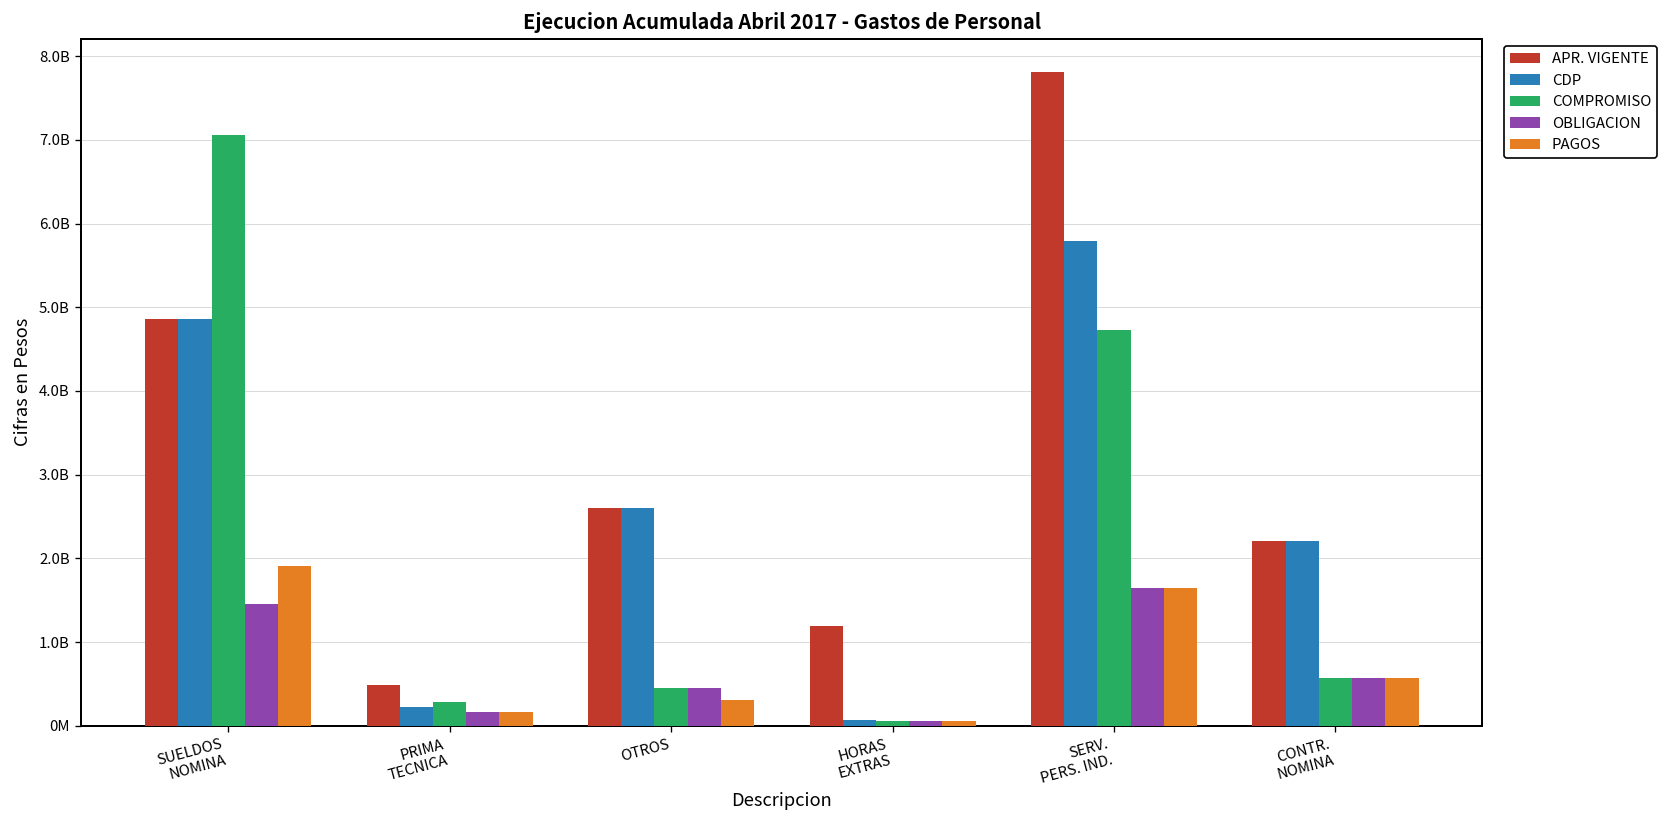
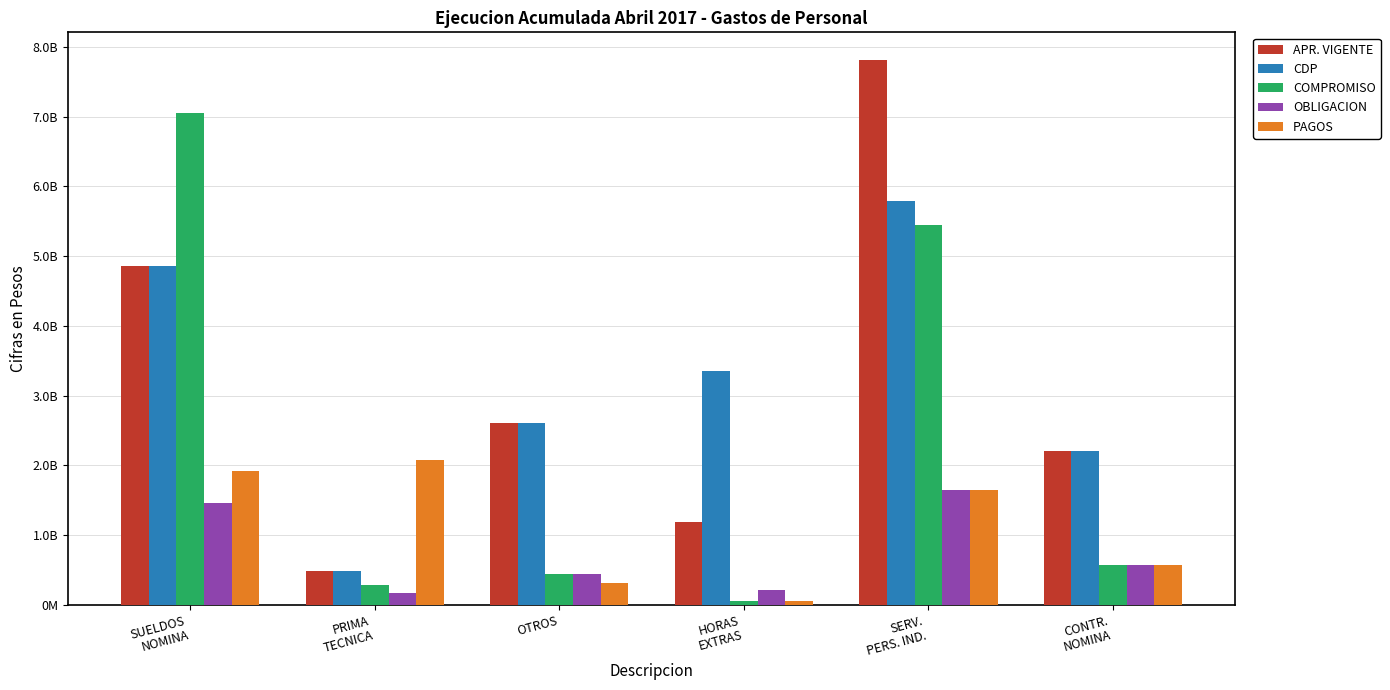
  {
    "APR. VIGENTE": {
      "SUELDOS NOMINA": 4900000000,
      "PRIMA TECNICA": 500000000,
      "OTROS": 2600000000,
      "HORAS EXTRAS": 1200000000,
      "SERV. PERS. IND.": 7800000000,
      "CONTR. NOMINA": 2200000000
    },
    "CDP": {
      "SUELDOS NOMINA": 4900000000,
-     "PRIMA TECNICA": 200000000,
+     "PRIMA TECNICA": 500000000,
      "OTROS": 2600000000,
-     "HORAS EXTRAS": 100000000,
+     "HORAS EXTRAS": 3400000000,
      "SERV. PERS. IND.": 5800000000,
      "CONTR. NOMINA": 2200000000
    },
    "COMPROMISO": {
      "SUELDOS NOMINA": 7100000000,
      "PRIMA TECNICA": 300000000,
      "OTROS": 400000000,
      "HORAS EXTRAS": 100000000,
-     "SERV. PERS. IND.": 4700000000,
+     "SERV. PERS. IND.": 5500000000,
      "CONTR. NOMINA": 600000000
    },
    "OBLIGACION": {
      "SUELDOS NOMINA": 1500000000,
      "PRIMA TECNICA": 200000000,
      "OTROS": 400000000,
-     "HORAS EXTRAS": 100000000,
+     "HORAS EXTRAS": 200000000,
      "SERV. PERS. IND.": 1600000000,
      "CONTR. NOMINA": 600000000
    },
    "PAGOS": {
      "SUELDOS NOMINA": 1900000000,
-     "PRIMA TECNICA": 200000000,
+     "PRIMA TECNICA": 2100000000,
      "OTROS": 300000000,
      "HORAS EXTRAS": 100000000,
      "SERV. PERS. IND.": 1600000000,
      "CONTR. NOMINA": 600000000
    }
  }
